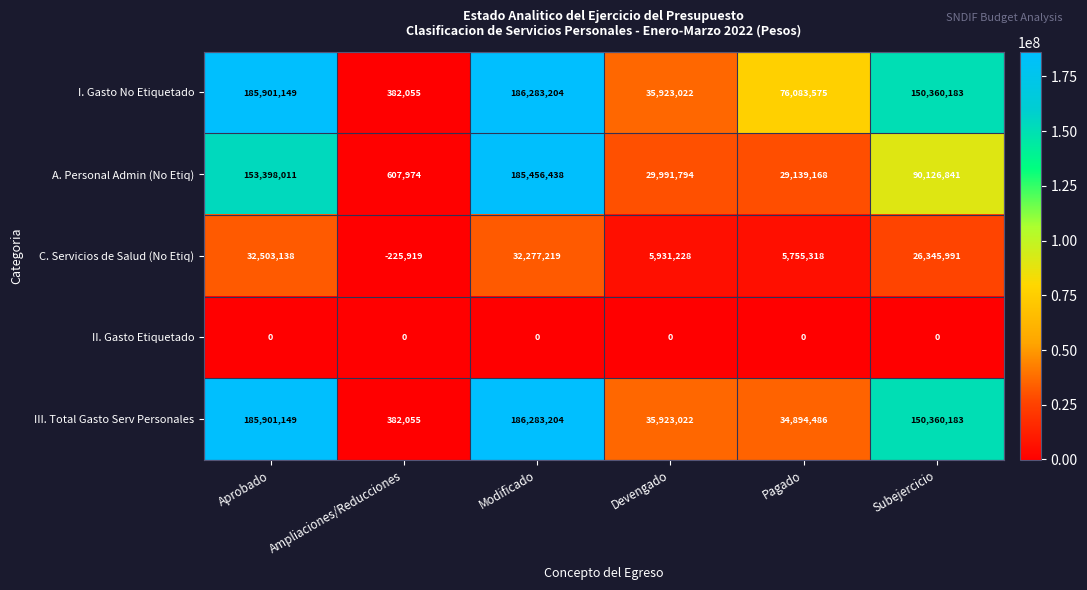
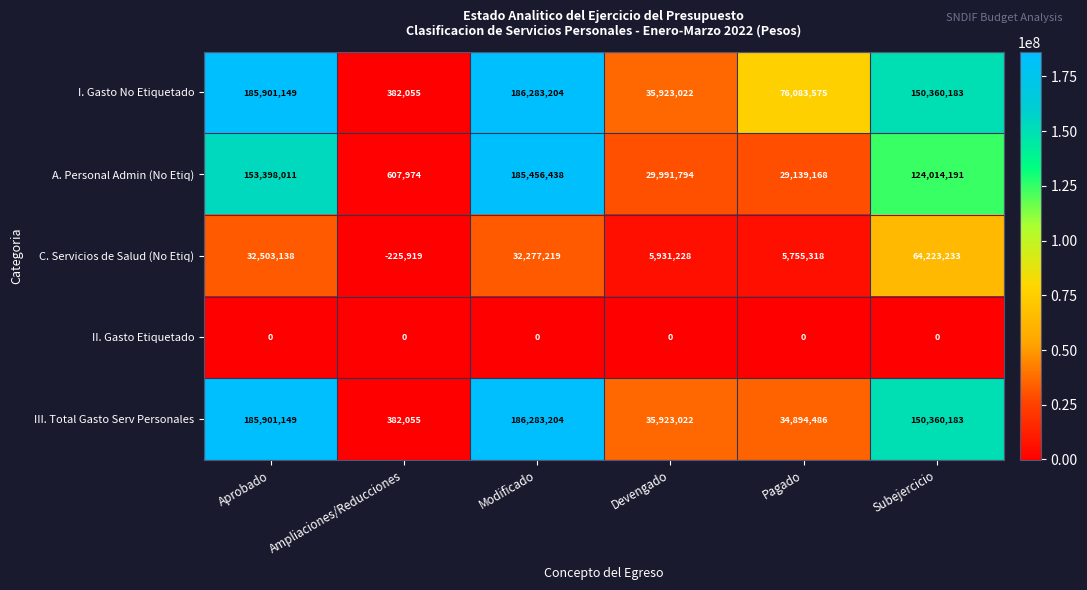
  {
    "I. Gasto No Etiquetado": {
      "Aprobado": "185,901,149",
      "Ampliaciones/Reducciones": "382,055",
      "Modificado": "186,283,204",
      "Devengado": "35,923,022",
      "Pagado": "76,083,575",
      "Subejercicio": "150,360,183"
    },
    "A. Personal Admin (No Etiq)": {
      "Aprobado": "153,398,011",
      "Ampliaciones/Reducciones": "607,974",
      "Modificado": "185,456,438",
      "Devengado": "29,991,794",
      "Pagado": "29,139,168",
-     "Subejercicio": "90,126,841"
+     "Subejercicio": "124,014,191"
    },
    "C. Servicios de Salud (No Etiq)": {
      "Aprobado": "32,503,138",
      "Ampliaciones/Reducciones": "-225,919",
      "Modificado": "32,277,219",
      "Devengado": "5,931,228",
      "Pagado": "5,755,318",
-     "Subejercicio": "26,345,991"
+     "Subejercicio": "64,223,233"
    },
    "II. Gasto Etiquetado": {
      "Aprobado": "0",
      "Ampliaciones/Reducciones": "0",
      "Modificado": "0",
      "Devengado": "0",
      "Pagado": "0",
      "Subejercicio": "0"
    },
    "III. Total Gasto Serv Personales": {
      "Aprobado": "185,901,149",
      "Ampliaciones/Reducciones": "382,055",
      "Modificado": "186,283,204",
      "Devengado": "35,923,022",
      "Pagado": "34,894,486",
      "Subejercicio": "150,360,183"
    }
  }
